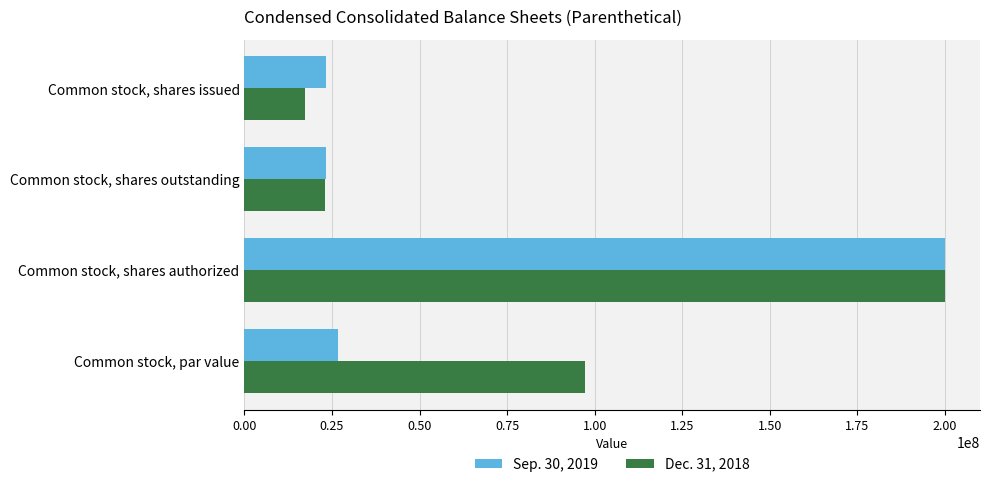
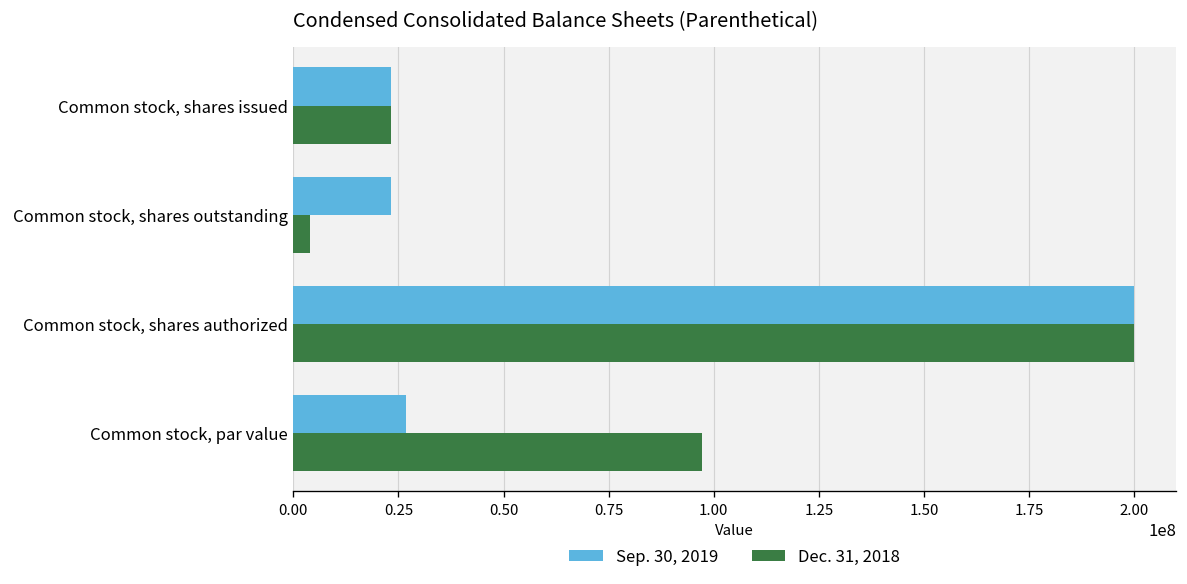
  {
    "Sep. 30, 2019": {
      "Common stock, shares issued": 23000000,
      "Common stock, shares outstanding": 23000000,
      "Common stock, shares authorized": 200000000,
      "Common stock, par value": 27000000
    },
    "Dec. 31, 2018": {
-     "Common stock, shares issued": 17000000,
-     "Common stock, shares outstanding": 23000000,
+     "Common stock, shares issued": 23000000,
+     "Common stock, shares outstanding": 4000000,
      "Common stock, shares authorized": 200000000,
      "Common stock, par value": 97000000
    }
  }
